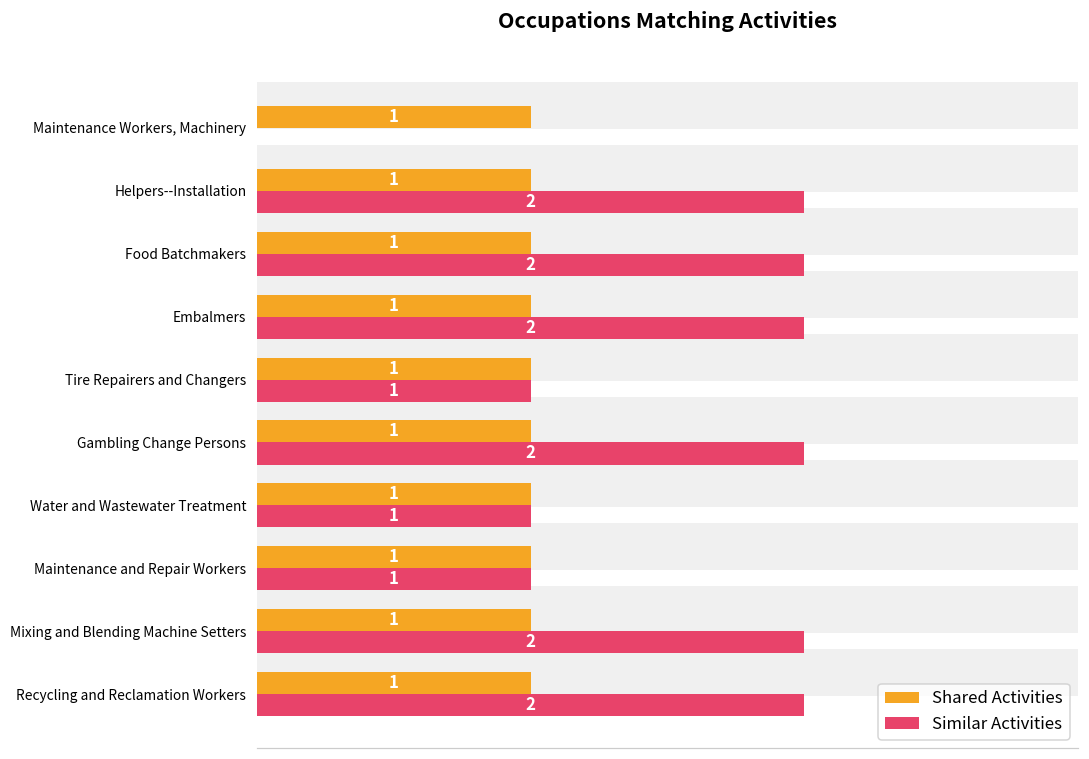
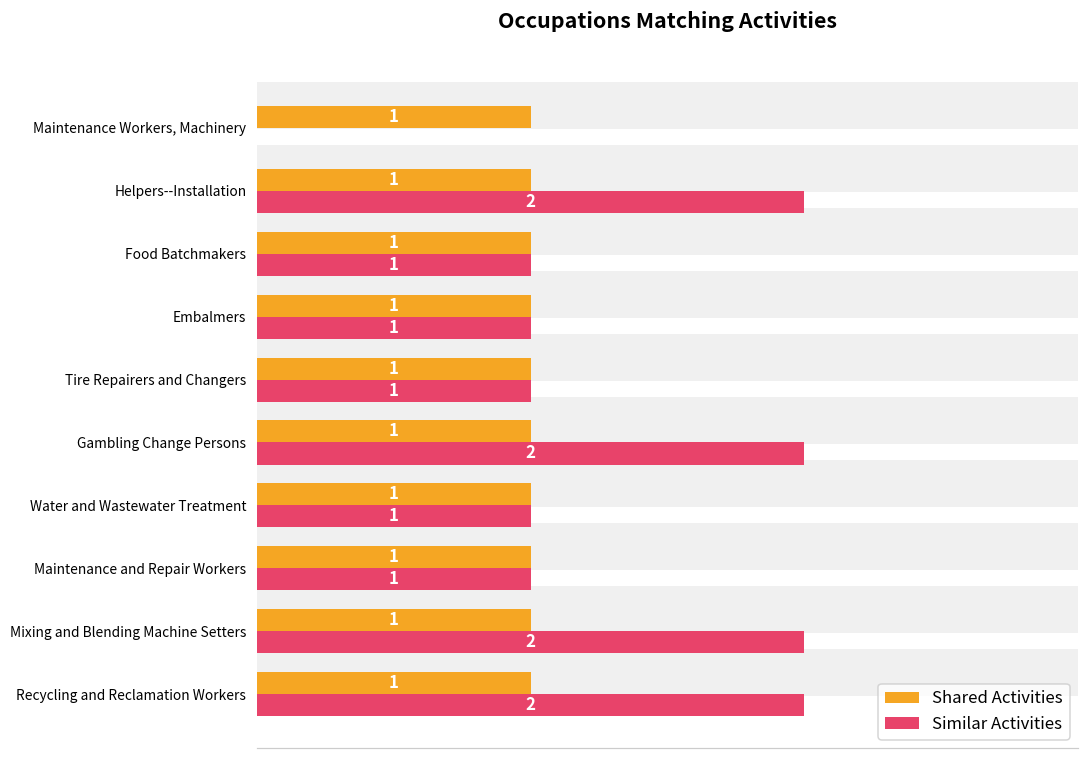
  {
    "Similar Activities": {
      "Helpers--Installation": 2,
-     "Food Batchmakers": 2,
-     "Embalmers": 2,
+     "Food Batchmakers": 1,
+     "Embalmers": 1,
      "Tire Repairers and Changers": 1,
      "Gambling Change Persons": 2,
      "Water and Wastewater Treatment": 1,
      "Maintenance and Repair Workers": 1,
      "Mixing and Blending Machine Setters": 2,
      "Recycling and Reclamation Workers": 2
    }
  }
